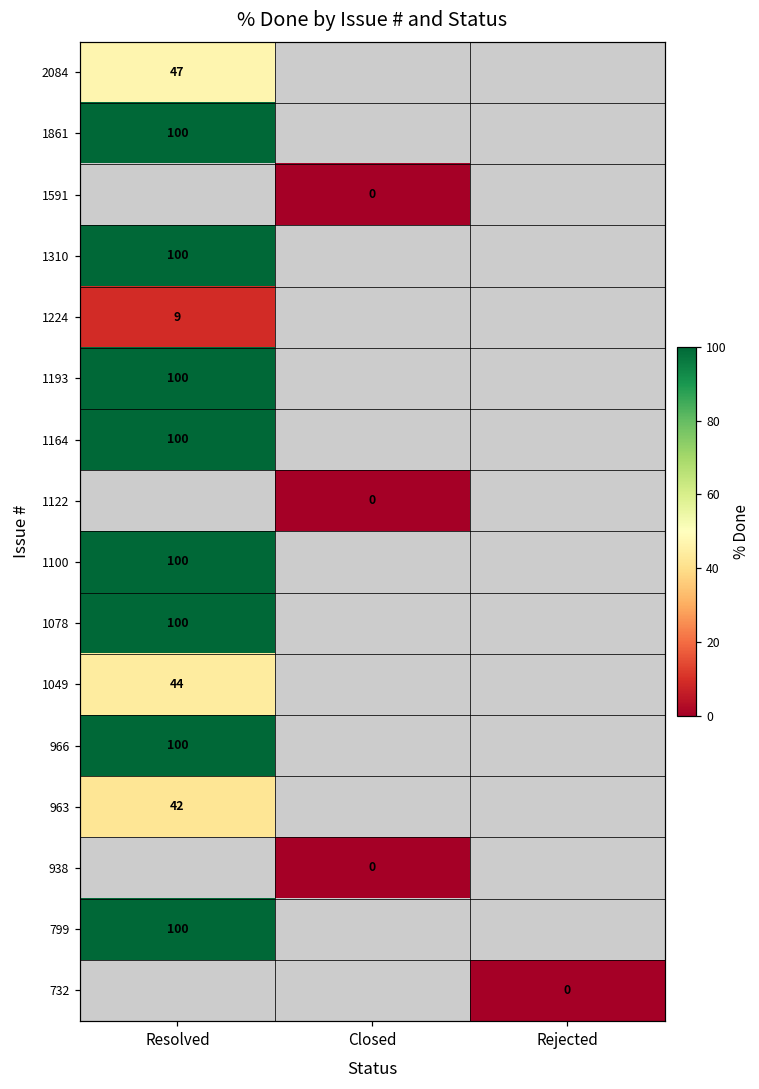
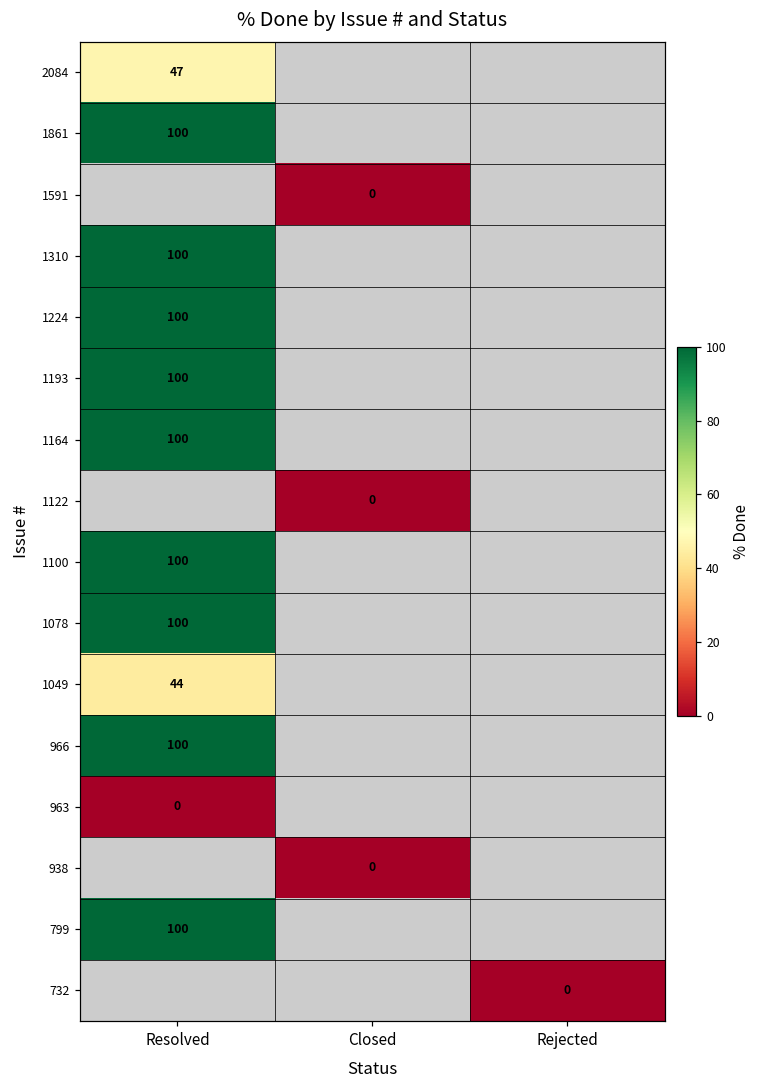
  {
    "2084": {
      "Resolved": 47
    },
    "1861": {
      "Resolved": 100
    },
    "1591": {
      "Closed": 0
    },
    "1310": {
      "Resolved": 100
    },
    "1224": {
-     "Resolved": 9
+     "Resolved": 100
    },
    "1193": {
      "Resolved": 100
    },
    "1164": {
      "Resolved": 100
    },
    "1122": {
      "Closed": 0
    },
    "1100": {
      "Resolved": 100
    },
    "1078": {
      "Resolved": 100
    },
    "1049": {
      "Resolved": 44
    },
    "966": {
      "Resolved": 100
    },
    "963": {
-     "Resolved": 42
+     "Resolved": 0
    },
    "938": {
      "Closed": 0
    },
    "799": {
      "Resolved": 100
    },
    "732": {
      "Rejected": 0
    }
  }
